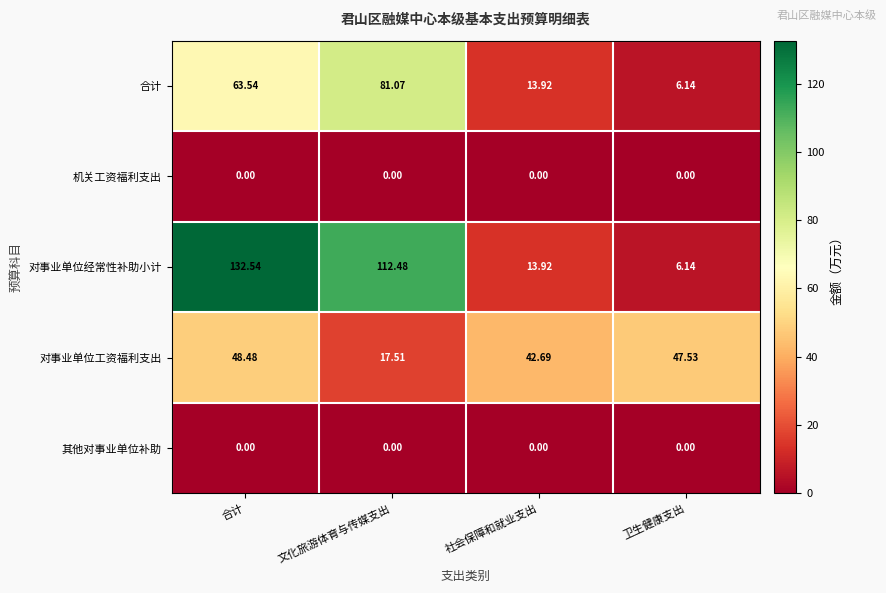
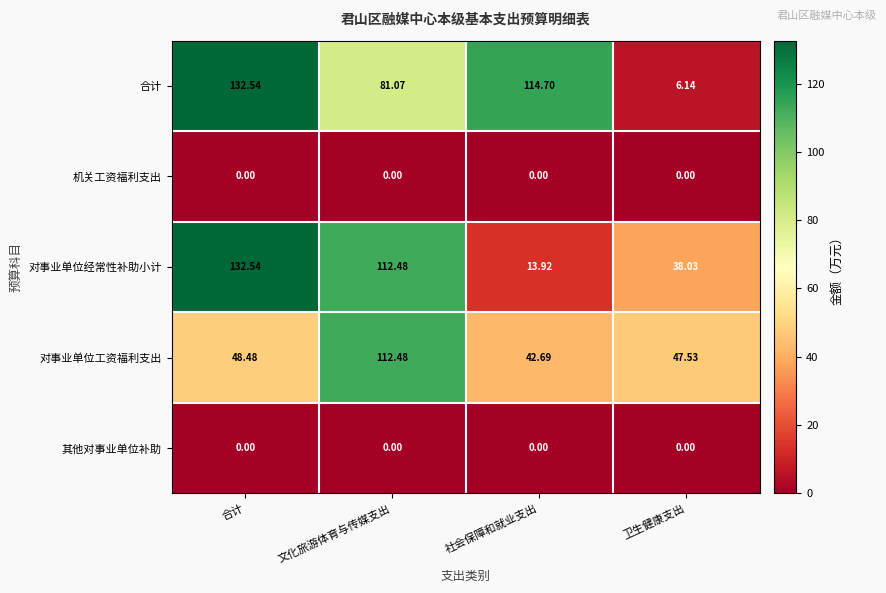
  {
    "合计": {
-     "合计": 63.54,
+     "合计": 132.54,
      "文化旅游体育与传媒支出": 81.07,
-     "社会保障和就业支出": 13.92,
+     "社会保障和就业支出": 114.70,
      "卫生健康支出": 6.14
    },
    "机关工资福利支出": {
      "合计": 0.00,
      "文化旅游体育与传媒支出": 0.00,
      "社会保障和就业支出": 0.00,
      "卫生健康支出": 0.00
    },
    "对事业单位经常性补助小计": {
      "合计": 132.54,
      "文化旅游体育与传媒支出": 112.48,
      "社会保障和就业支出": 13.92,
-     "卫生健康支出": 6.14
+     "卫生健康支出": 38.03
    },
    "对事业单位工资福利支出": {
      "合计": 48.48,
-     "文化旅游体育与传媒支出": 17.51,
+     "文化旅游体育与传媒支出": 112.48,
      "社会保障和就业支出": 42.69,
      "卫生健康支出": 47.53
    },
    "其他对事业单位补助": {
      "合计": 0.00,
      "文化旅游体育与传媒支出": 0.00,
      "社会保障和就业支出": 0.00,
      "卫生健康支出": 0.00
    }
  }
